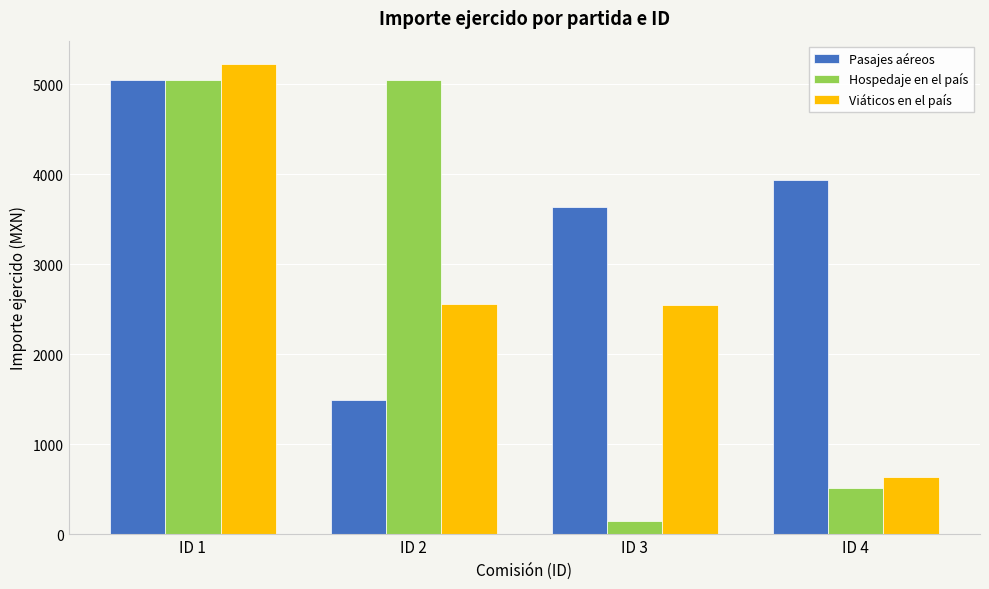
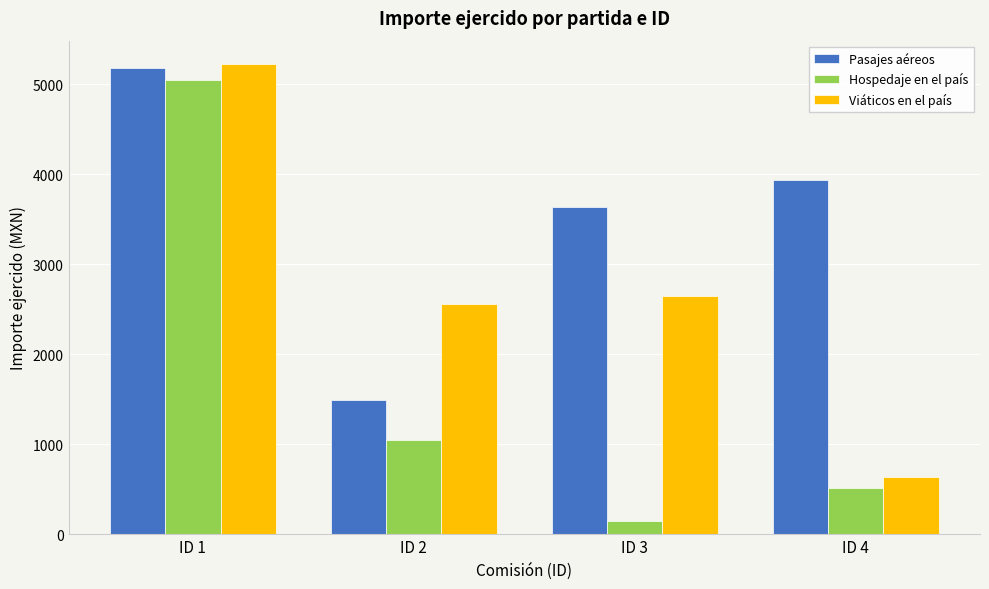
  {
    "Pasajes aéreos": {
-     "ID 1": 5100,
+     "ID 1": 5200,
      "ID 2": 1500,
      "ID 3": 3600,
      "ID 4": 3900
    },
    "Hospedaje en el país": {
      "ID 1": 5100,
-     "ID 2": 5100,
+     "ID 2": 1000,
      "ID 3": 200,
      "ID 4": 500
    },
    "Viáticos en el país": {
      "ID 1": 5200,
      "ID 2": 2600,
-     "ID 3": 2500,
+     "ID 3": 2600,
      "ID 4": 600
    }
  }
